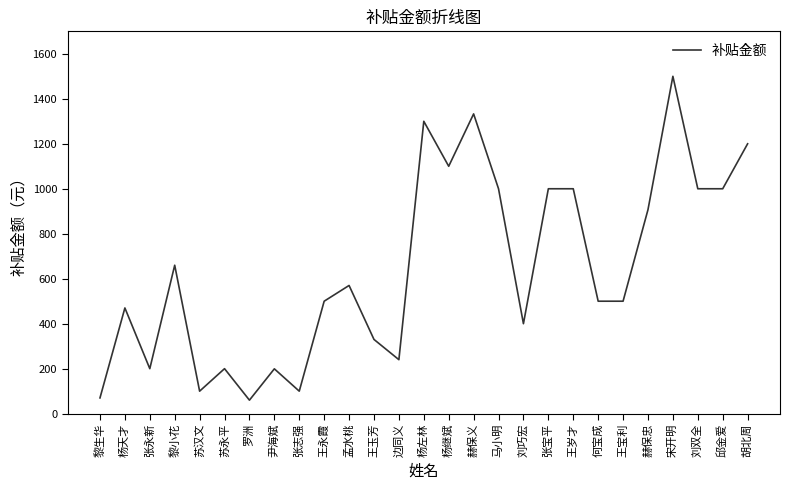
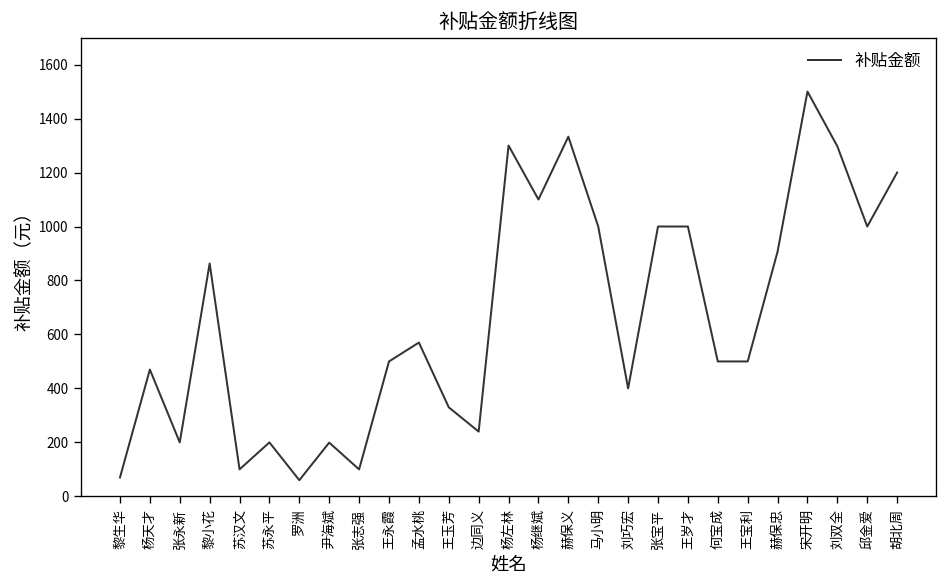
  {
    "黎生华": 70,
    "杨天才": 470,
    "张永新": 200,
-   "黎小花": 660,
+   "黎小花": 860,
    "苏汉文": 100,
    "苏永平": 200,
    "罗洲": 60,
    "尹海斌": 200,
    "张志强": 100,
    "王永霞": 500,
    "孟水桃": 570,
    "王玉芳": 330,
    "边同义": 240,
    "杨左林": 1300,
    "杨继斌": 1100,
    "赫保义": 1330,
    "马小明": 1000,
    "刘巧宏": 400,
    "张宝平": 1000,
    "王岁才": 1000,
    "何宝成": 500,
    "王宝利": 500,
    "赫保忠": 910,
    "宋开明": 1500,
-   "刘双全": 1000,
+   "刘双全": 1300,
    "邱金爱": 1000,
    "胡北周": 1200
  }
